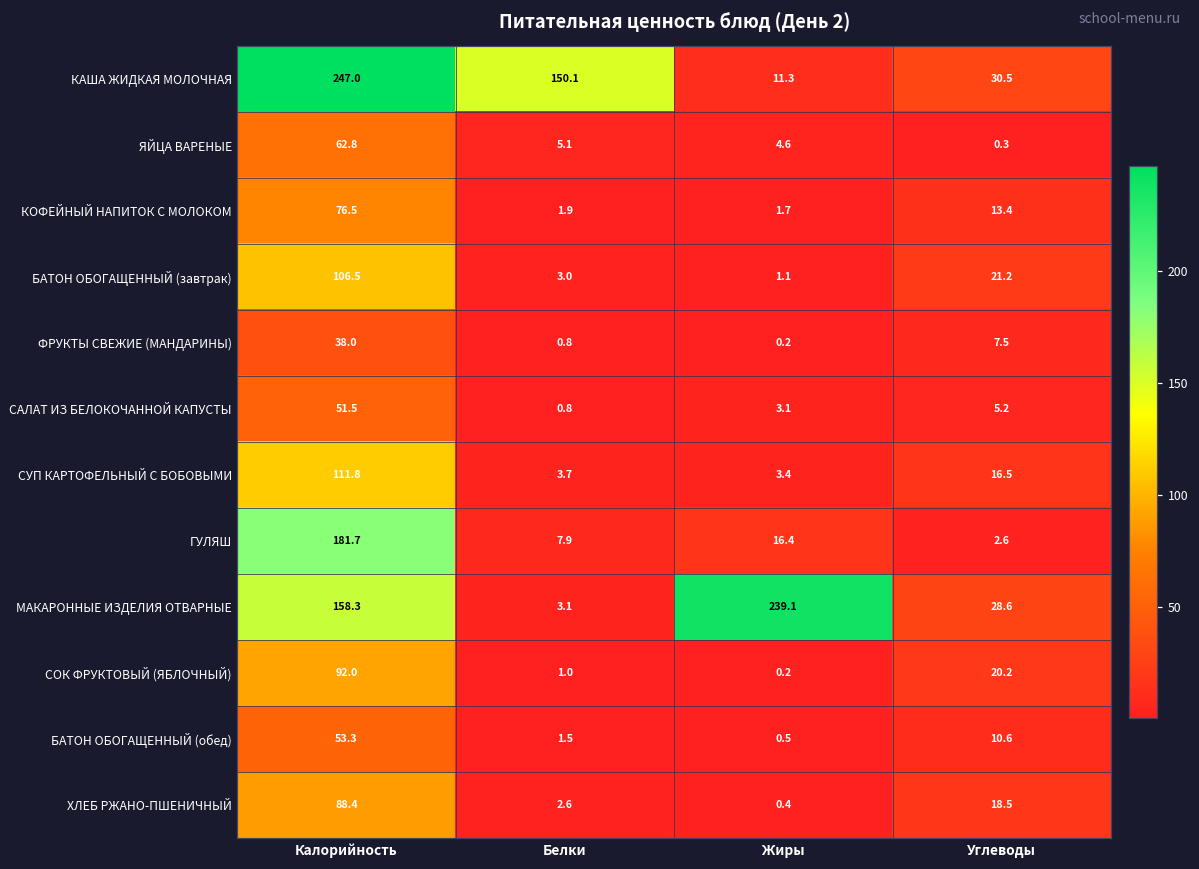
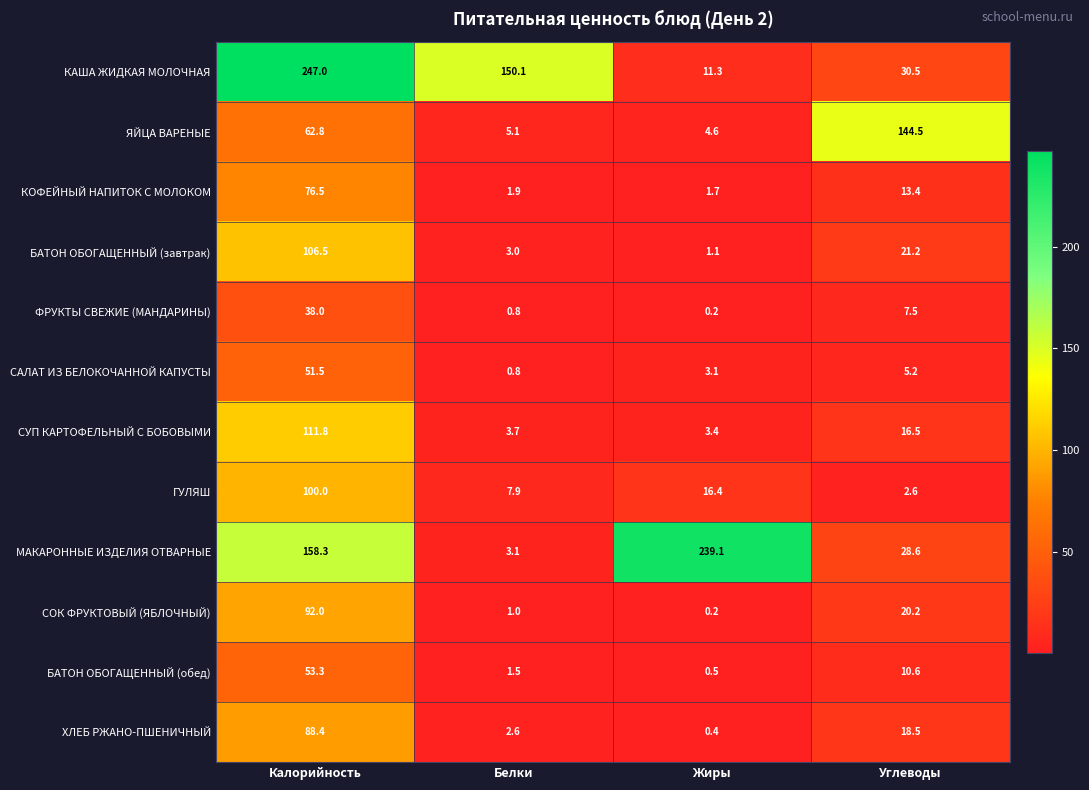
  {
    "КАША ЖИДКАЯ МОЛОЧНАЯ": {
      "Калорийность": 247.0,
      "Белки": 150.1,
      "Жиры": 11.3,
      "Углеводы": 30.5
    },
    "ЯЙЦА ВАРЕНЫЕ": {
      "Калорийность": 62.8,
      "Белки": 5.1,
      "Жиры": 4.6,
-     "Углеводы": 0.3
+     "Углеводы": 144.5
    },
    "КОФЕЙНЫЙ НАПИТОК С МОЛОКОМ": {
      "Калорийность": 76.5,
      "Белки": 1.9,
      "Жиры": 1.7,
      "Углеводы": 13.4
    },
    "БАТОН ОБОГАЩЕННЫЙ (завтрак)": {
      "Калорийность": 106.5,
      "Белки": 3.0,
      "Жиры": 1.1,
      "Углеводы": 21.2
    },
    "ФРУКТЫ СВЕЖИЕ (МАНДАРИНЫ)": {
      "Калорийность": 38.0,
      "Белки": 0.8,
      "Жиры": 0.2,
      "Углеводы": 7.5
    },
    "САЛАТ ИЗ БЕЛОКОЧАННОЙ КАПУСТЫ": {
      "Калорийность": 51.5,
      "Белки": 0.8,
      "Жиры": 3.1,
      "Углеводы": 5.2
    },
    "СУП КАРТОФЕЛЬНЫЙ С БОБОВЫМИ": {
      "Калорийность": 111.8,
      "Белки": 3.7,
      "Жиры": 3.4,
      "Углеводы": 16.5
    },
    "ГУЛЯШ": {
-     "Калорийность": 181.7,
+     "Калорийность": 100.0,
      "Белки": 7.9,
      "Жиры": 16.4,
      "Углеводы": 2.6
    },
    "МАКАРОННЫЕ ИЗДЕЛИЯ ОТВАРНЫЕ": {
      "Калорийность": 158.3,
      "Белки": 3.1,
      "Жиры": 239.1,
      "Углеводы": 28.6
    },
    "СОК ФРУКТОВЫЙ (ЯБЛОЧНЫЙ)": {
      "Калорийность": 92.0,
      "Белки": 1.0,
      "Жиры": 0.2,
      "Углеводы": 20.2
    },
    "БАТОН ОБОГАЩЕННЫЙ (обед)": {
      "Калорийность": 53.3,
      "Белки": 1.5,
      "Жиры": 0.5,
      "Углеводы": 10.6
    },
    "ХЛЕБ РЖАНО-ПШЕНИЧНЫЙ": {
      "Калорийность": 88.4,
      "Белки": 2.6,
      "Жиры": 0.4,
      "Углеводы": 18.5
    }
  }
